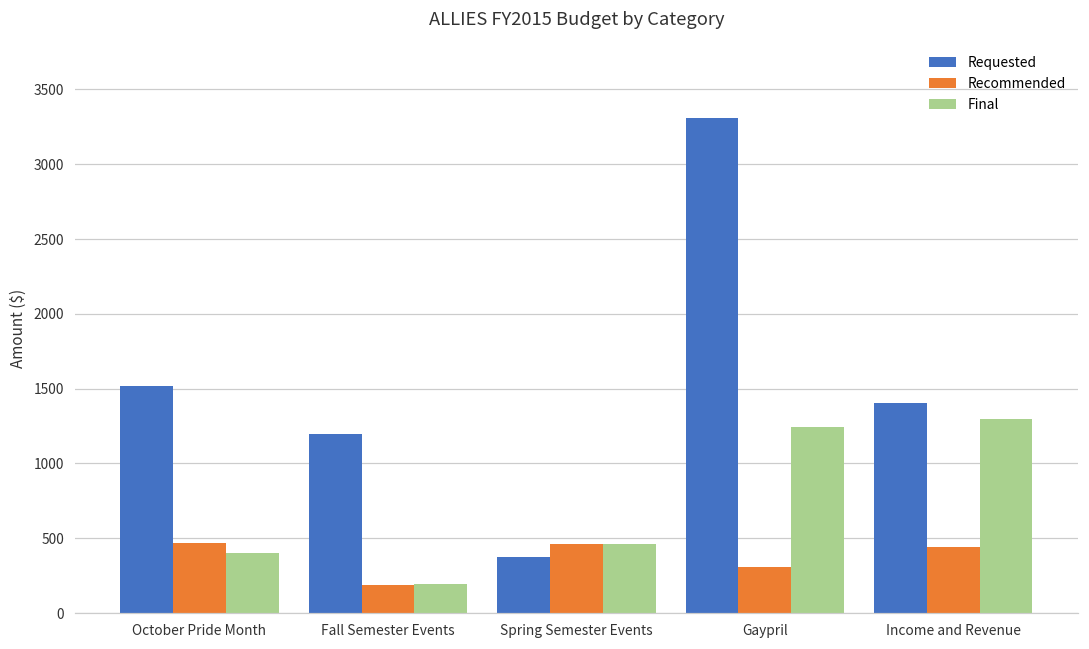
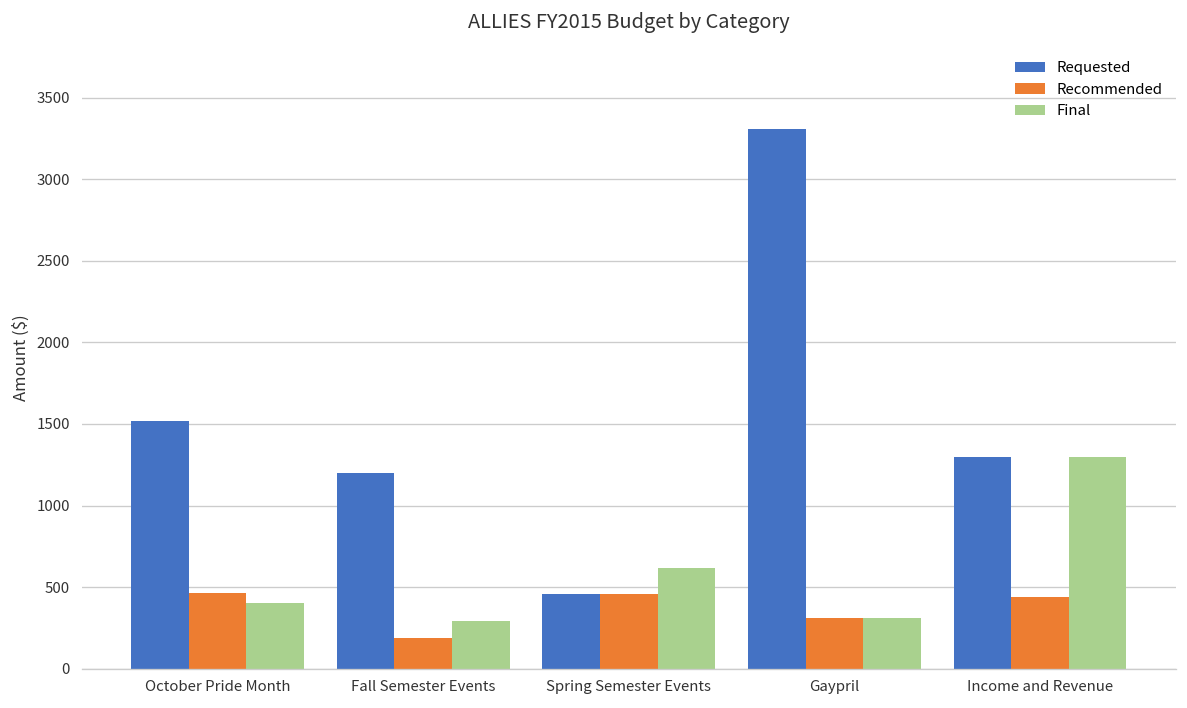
  {
    "Requested": {
      "October Pride Month": 1520,
      "Fall Semester Events": 1200,
-     "Spring Semester Events": 380,
+     "Spring Semester Events": 460,
      "Gaypril": 3310,
-     "Income and Revenue": 1410
+     "Income and Revenue": 1300
    },
    "Recommended": {
      "October Pride Month": 470,
      "Fall Semester Events": 190,
      "Spring Semester Events": 460,
      "Gaypril": 310,
      "Income and Revenue": 440
    },
    "Final": {
      "October Pride Month": 400,
-     "Fall Semester Events": 190,
-     "Spring Semester Events": 460,
-     "Gaypril": 1250,
+     "Fall Semester Events": 290,
+     "Spring Semester Events": 620,
+     "Gaypril": 310,
      "Income and Revenue": 1300
    }
  }
